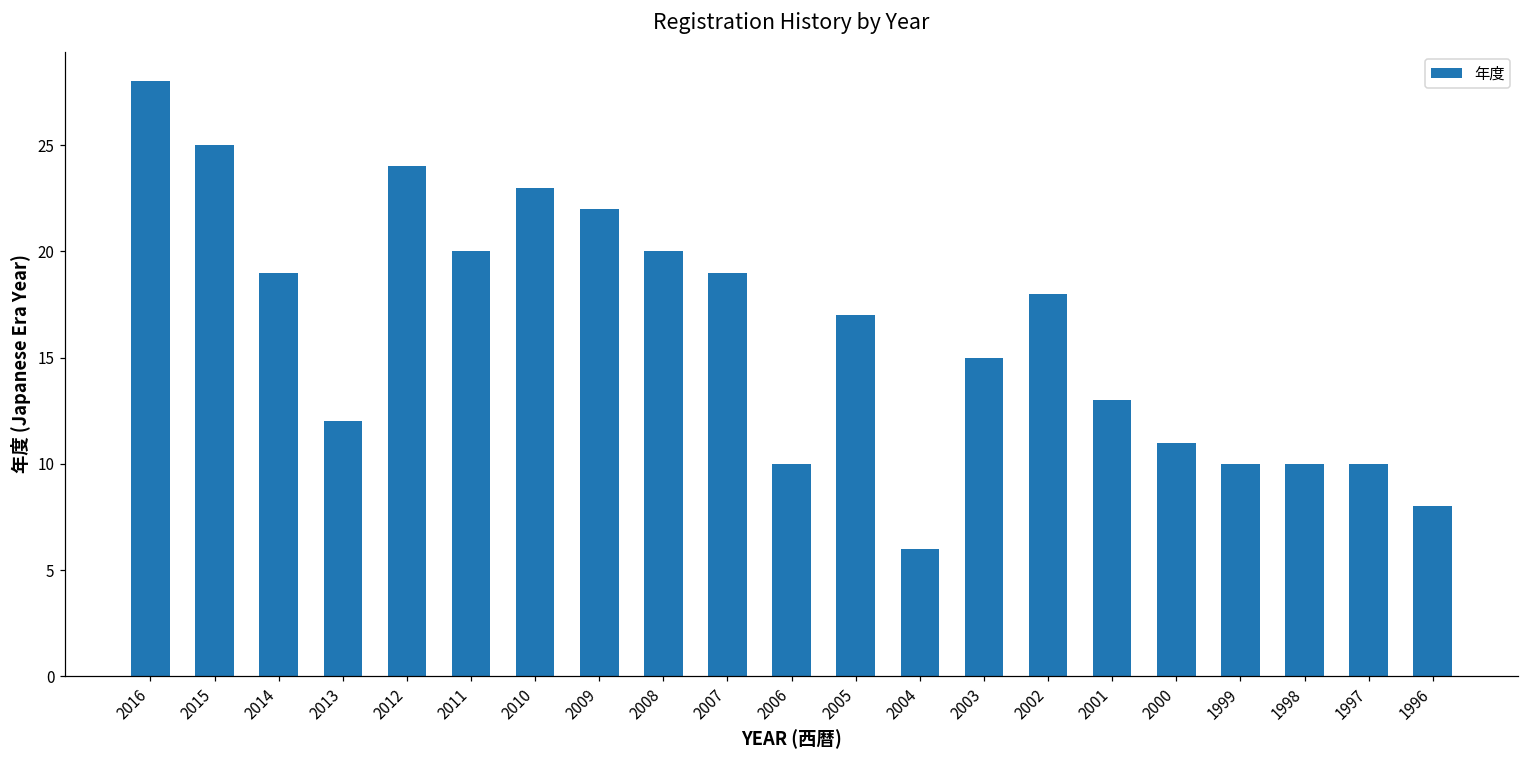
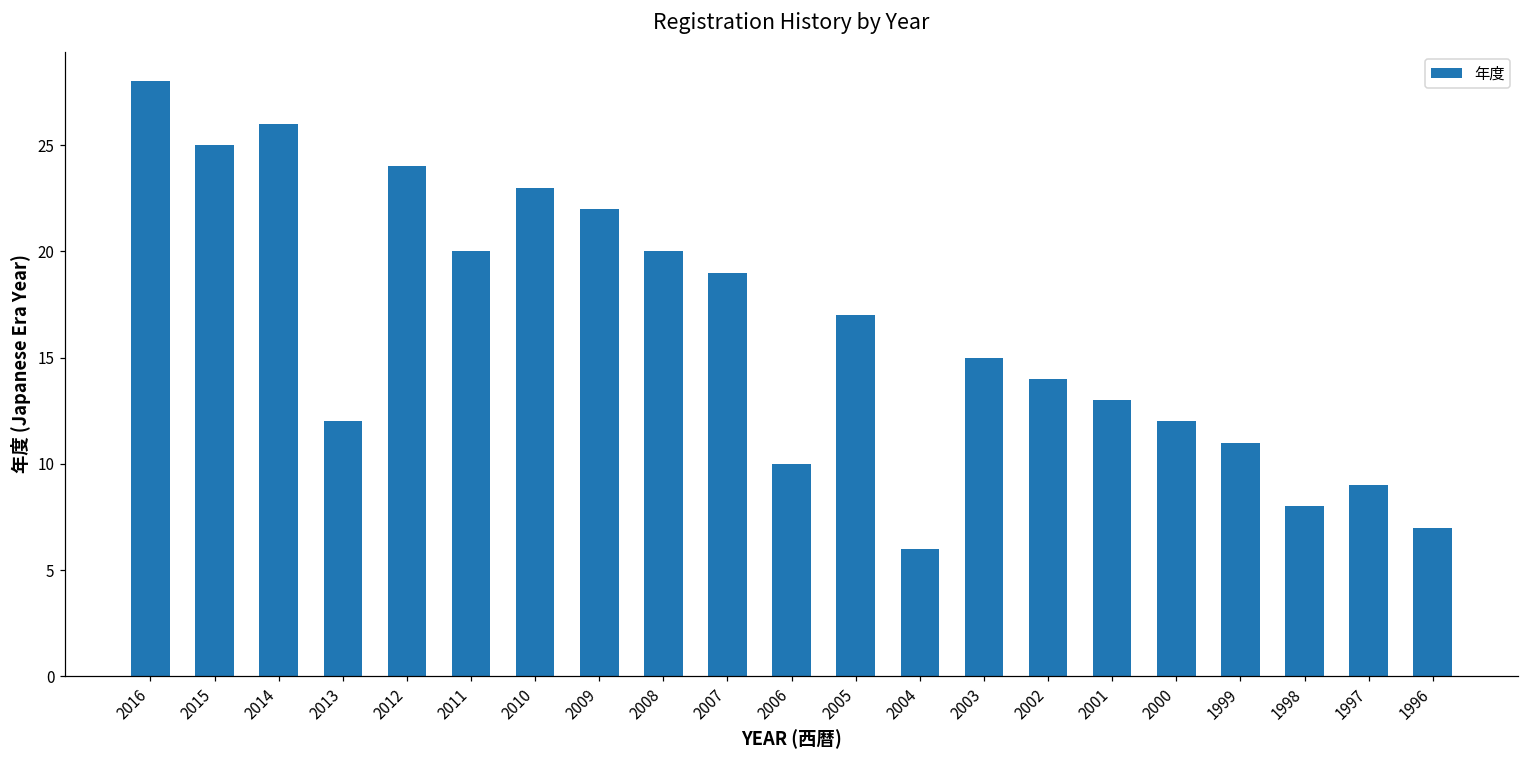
  {
    "2016": 28,
    "2015": 25,
-   "2014": 19,
+   "2014": 26,
    "2013": 12,
    "2012": 24,
    "2011": 20,
    "2010": 23,
    "2009": 22,
    "2008": 20,
    "2007": 19,
    "2006": 10,
    "2005": 17,
    "2004": 6,
    "2003": 15,
-   "2002": 18,
+   "2002": 14,
    "2001": 13,
-   "2000": 11,
-   "1999": 10,
-   "1998": 10,
-   "1997": 10,
-   "1996": 8
+   "2000": 12,
+   "1999": 11,
+   "1998": 8,
+   "1997": 9,
+   "1996": 7
  }
